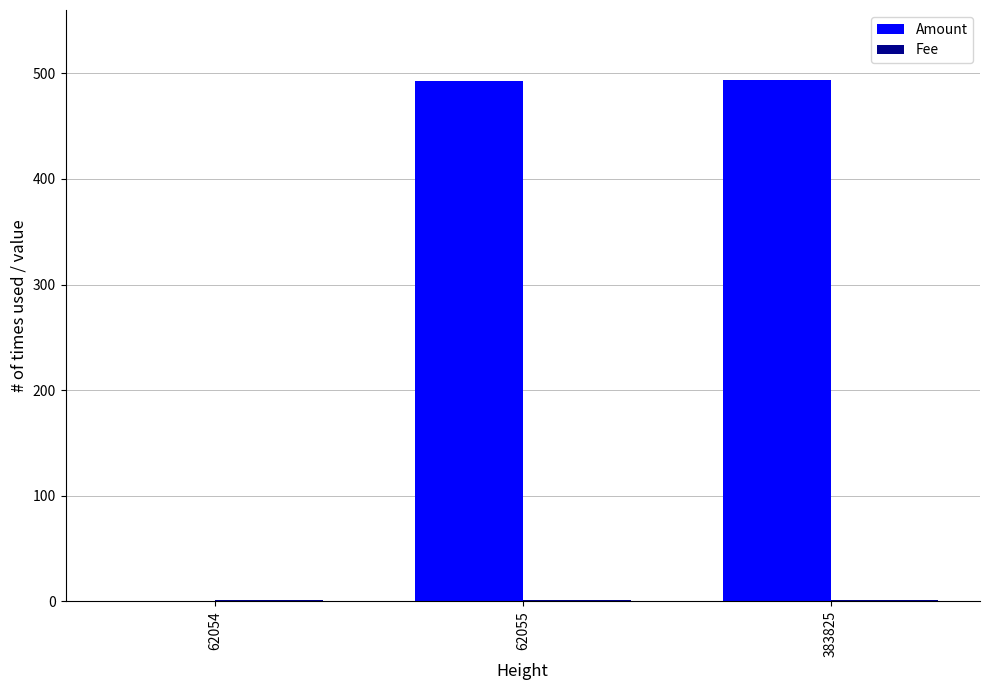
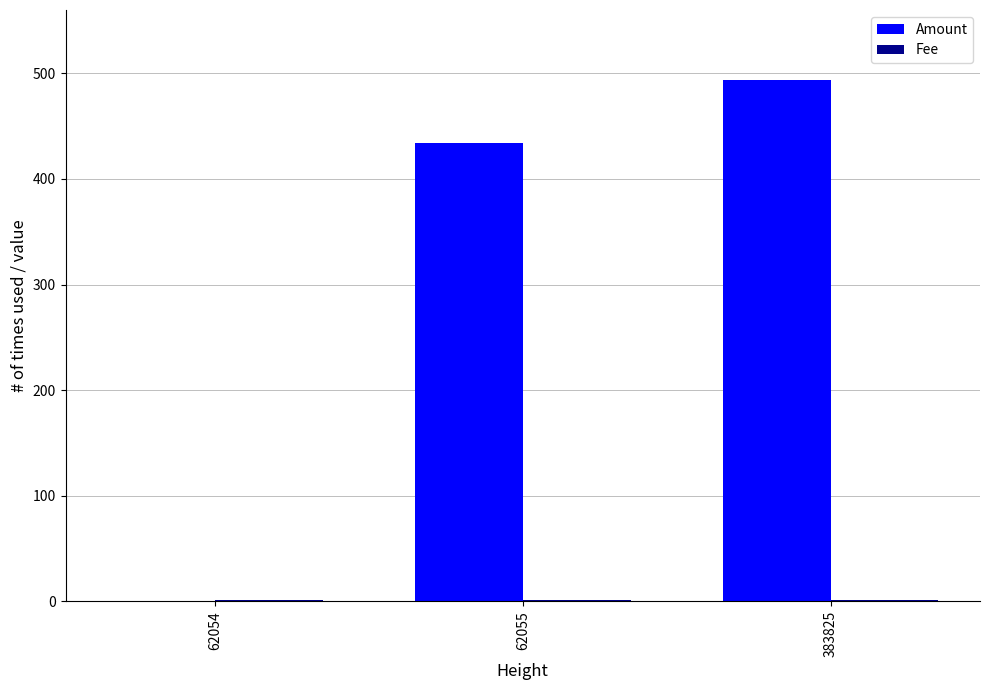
  {
    "Amount": {
      "62054": 0,
-     "62055": 493,
+     "62055": 434,
      "383825": 494
    }
  }
